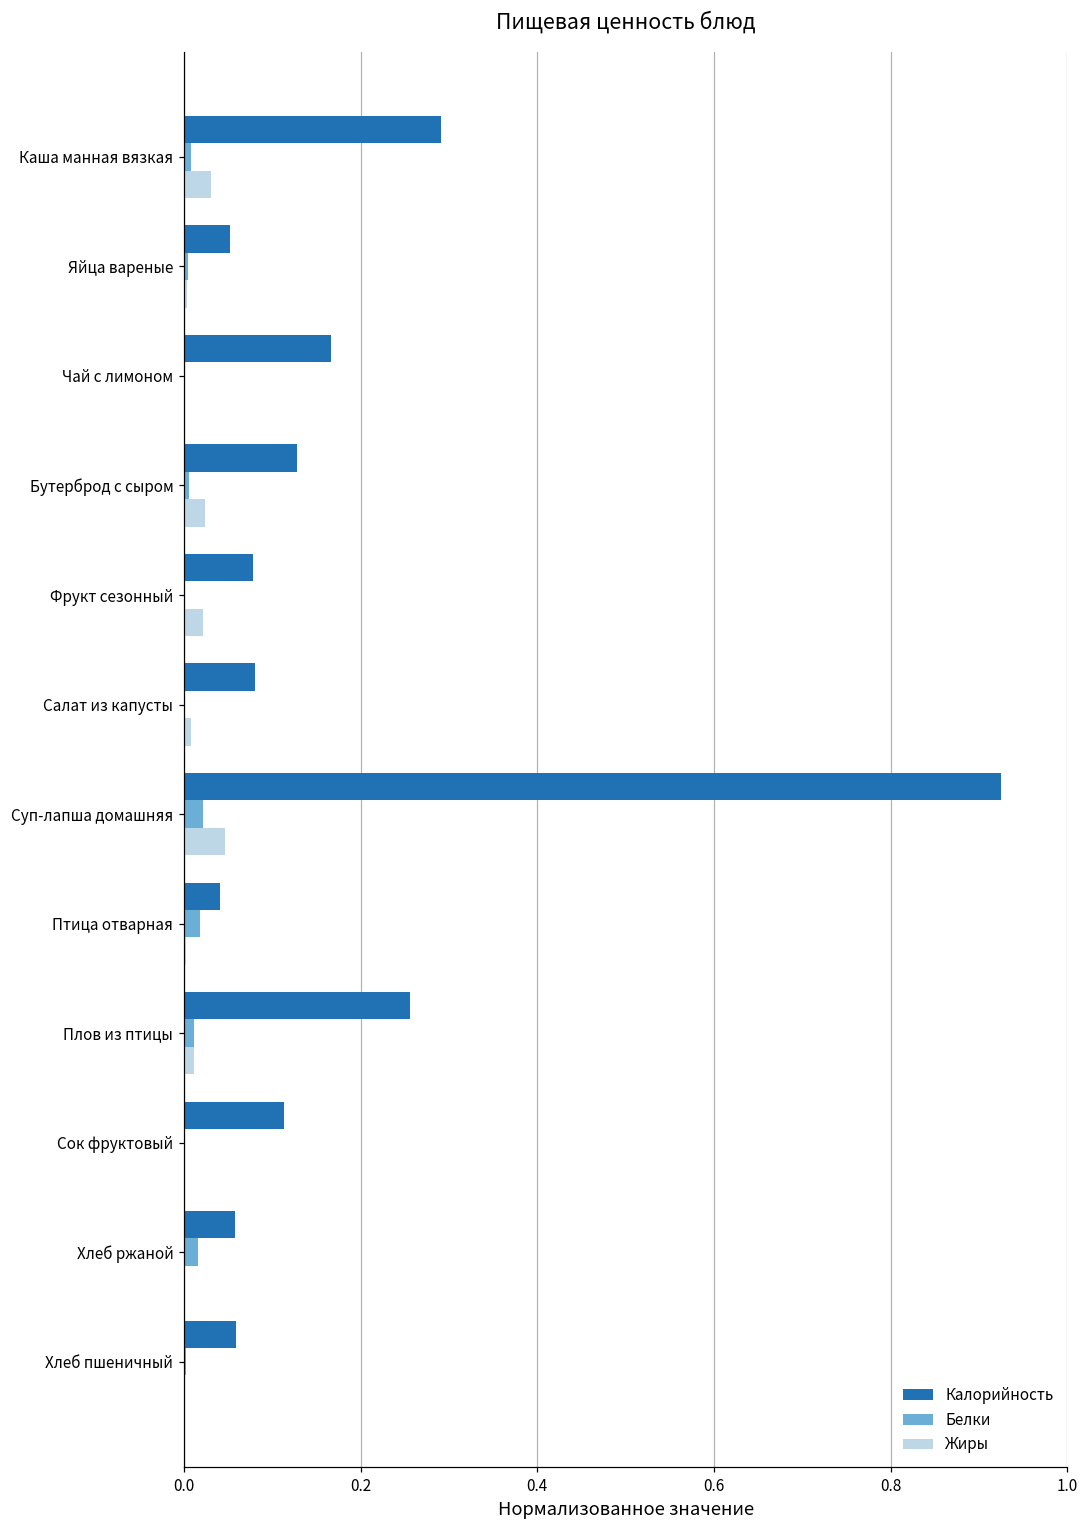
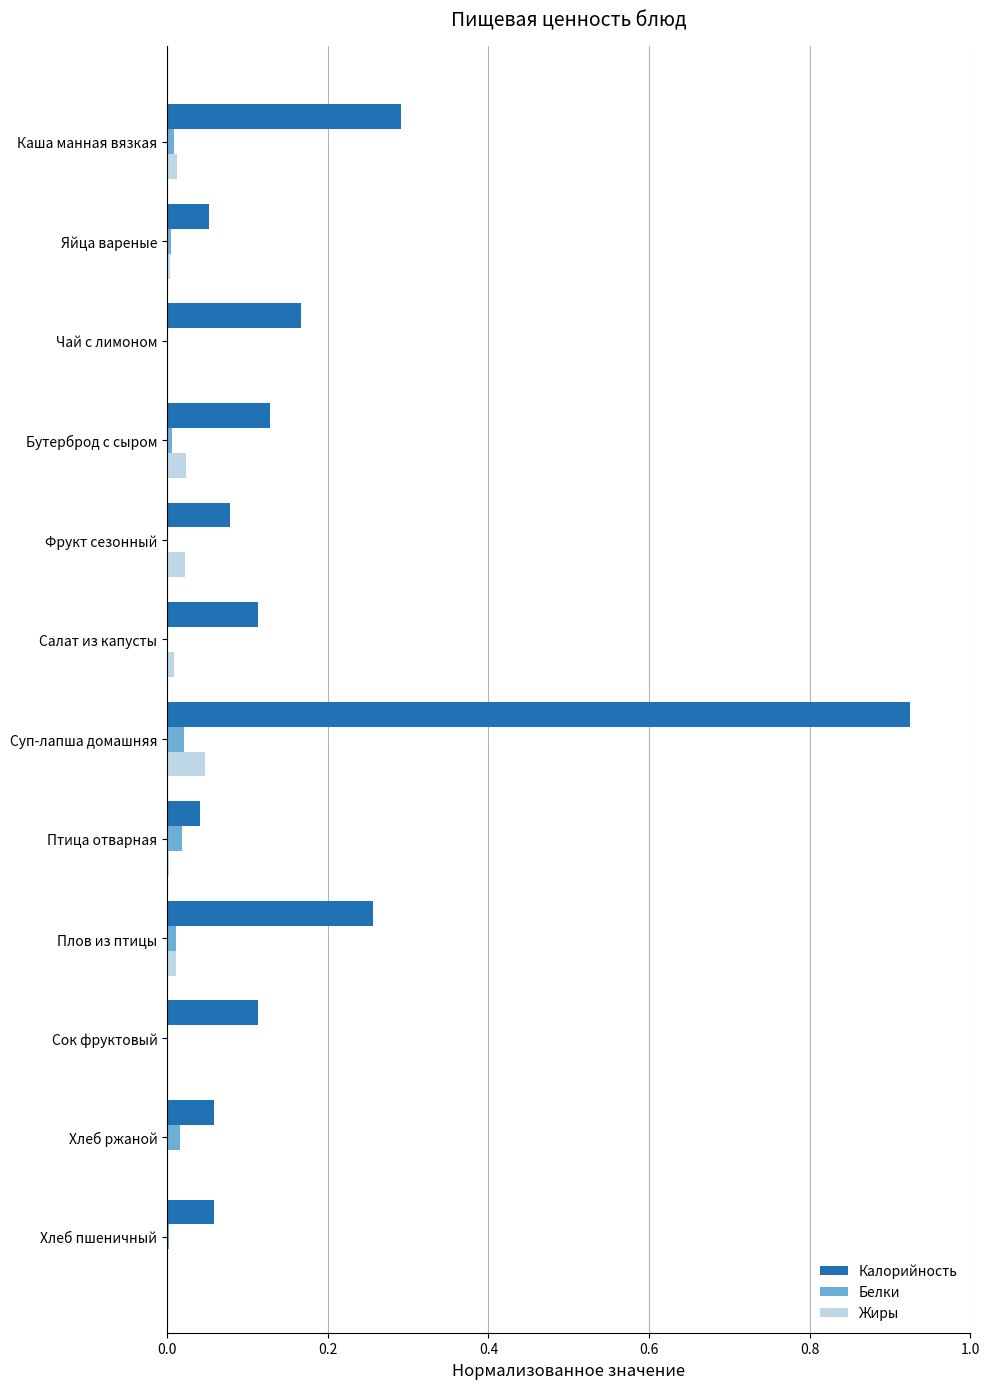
  {
    "Калорийность": {
      "Каша манная вязкая": 0.29,
      "Яйца вареные": 0.05,
      "Чай с лимоном": 0.17,
      "Бутерброд с сыром": 0.13,
      "Фрукт сезонный": 0.08,
-     "Салат из капусты": 0.08,
+     "Салат из капусты": 0.11,
      "Суп-лапша домашняя": 0.93,
      "Птица отварная": 0.04,
      "Плов из птицы": 0.26,
      "Сок фруктовый": 0.11,
      "Хлеб ржаной": 0.06,
      "Хлеб пшеничный": 0.06
    },
    "Белки": {
      "Каша манная вязкая": 0.01,
      "Яйца вареные": 0.00,
      "Бутерброд с сыром": 0.01,
      "Суп-лапша домашняя": 0.02,
      "Птица отварная": 0.02,
      "Плов из птицы": 0.01,
      "Хлеб ржаной": 0.02
    },
    "Жиры": {
-     "Каша манная вязкая": 0.03,
+     "Каша манная вязкая": 0.01,
      "Яйца вареные": 0.00,
      "Чай с лимоном": 0.00,
      "Бутерброд с сыром": 0.02,
      "Фрукт сезонный": 0.02,
      "Салат из капусты": 0.01,
      "Суп-лапша домашняя": 0.05,
      "Плов из птицы": 0.01
    }
  }
